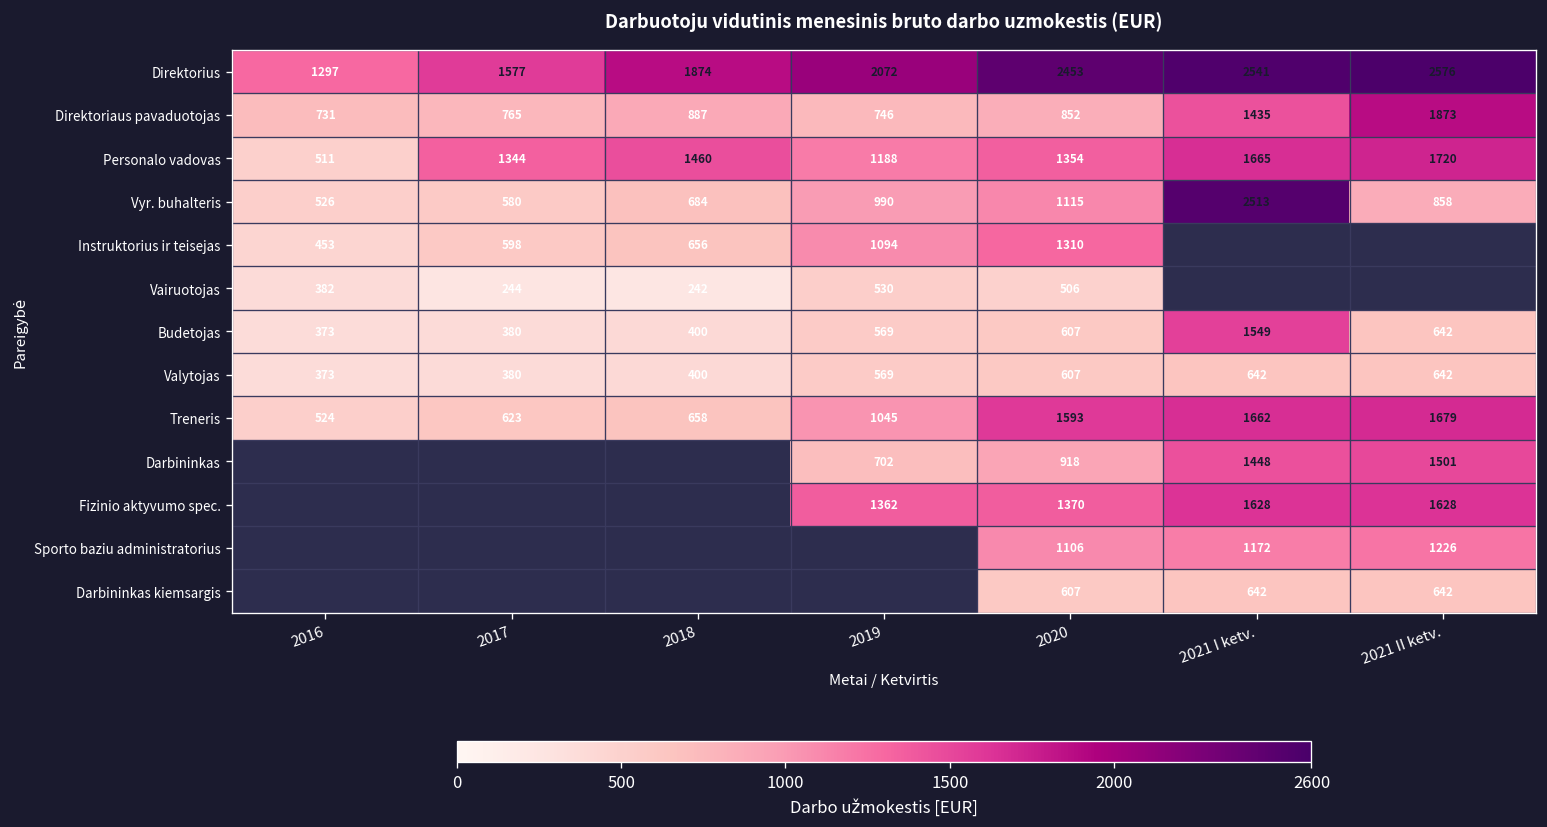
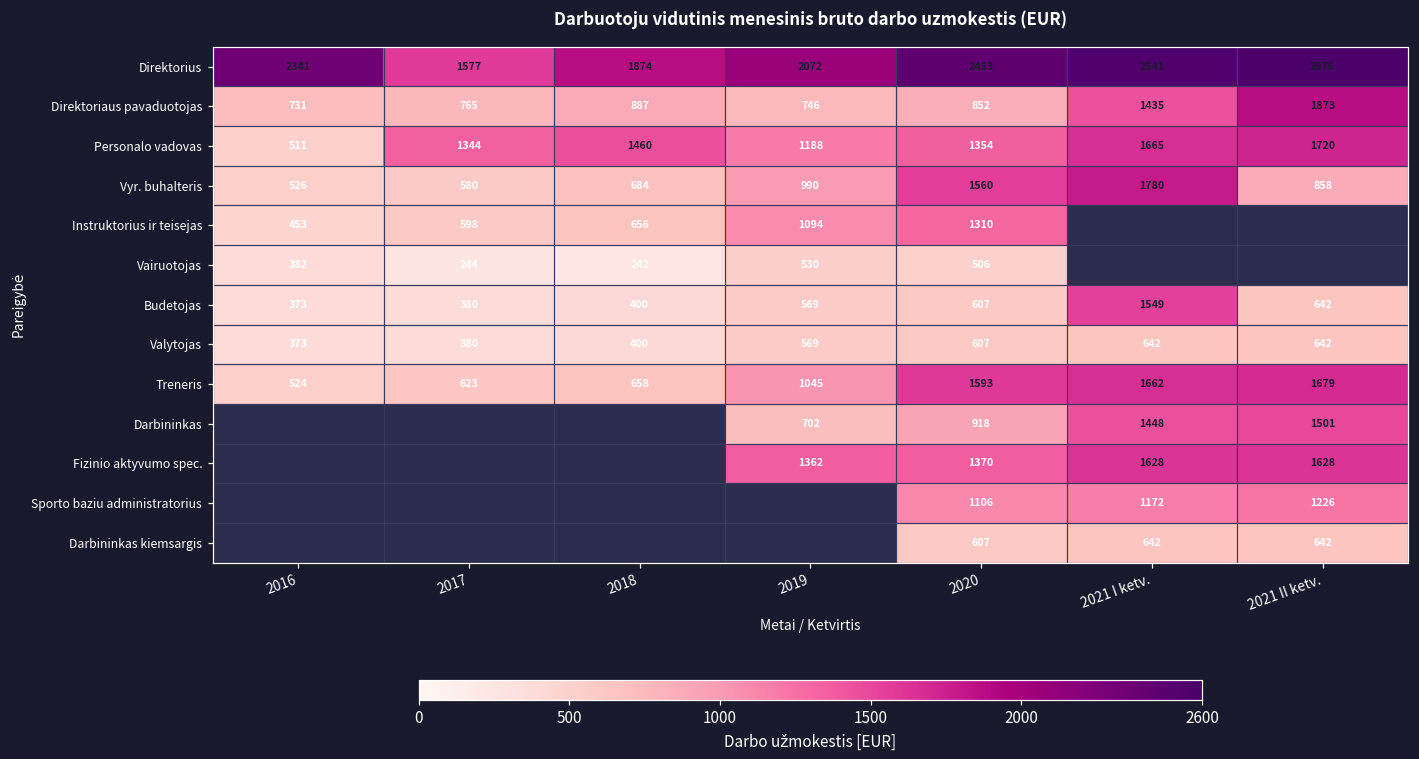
  {
    "Direktorius": {
-     "2016": 1297,
+     "2016": 2341,
      "2017": 1577,
      "2018": 1874,
      "2019": 2072,
      "2020": 2453,
      "2021 I ketv.": 2541,
      "2021 II ketv.": 2576
    },
    "Direktoriaus pavaduotojas": {
      "2016": 731,
      "2017": 765,
      "2018": 887,
      "2019": 746,
      "2020": 852,
      "2021 I ketv.": 1435,
      "2021 II ketv.": 1873
    },
    "Personalo vadovas": {
      "2016": 511,
      "2017": 1344,
      "2018": 1460,
      "2019": 1188,
      "2020": 1354,
      "2021 I ketv.": 1665,
      "2021 II ketv.": 1720
    },
    "Vyr. buhalteris": {
      "2016": 526,
      "2017": 580,
      "2018": 684,
      "2019": 990,
-     "2020": 1115,
-     "2021 I ketv.": 2513,
+     "2020": 1560,
+     "2021 I ketv.": 1780,
      "2021 II ketv.": 858
    },
    "Instruktorius ir teisejas": {
      "2017": 598,
      "2018": 656,
      "2019": 1094,
      "2020": 1310
    },
    "Vairuotojas": {
      "2019": 530,
      "2020": 506
    },
    "Budetojas": {
      "2019": 569,
      "2020": 607,
      "2021 I ketv.": 1549,
      "2021 II ketv.": 642
    },
    "Valytojas": {
      "2019": 569,
      "2020": 607,
      "2021 I ketv.": 642,
      "2021 II ketv.": 642
    },
    "Treneris": {
      "2016": 524,
      "2017": 623,
      "2018": 658,
      "2019": 1045,
      "2020": 1593,
      "2021 I ketv.": 1662,
      "2021 II ketv.": 1679
    },
    "Darbininkas": {
      "2019": 702,
      "2020": 918,
      "2021 I ketv.": 1448,
      "2021 II ketv.": 1501
    },
    "Fizinio aktyvumo spec.": {
      "2019": 1362,
      "2020": 1370,
      "2021 I ketv.": 1628,
      "2021 II ketv.": 1628
    },
    "Sporto baziu administratorius": {
      "2020": 1106,
      "2021 I ketv.": 1172,
      "2021 II ketv.": 1226
    },
    "Darbininkas kiemsargis": {
      "2020": 607,
      "2021 I ketv.": 642,
      "2021 II ketv.": 642
    }
  }
